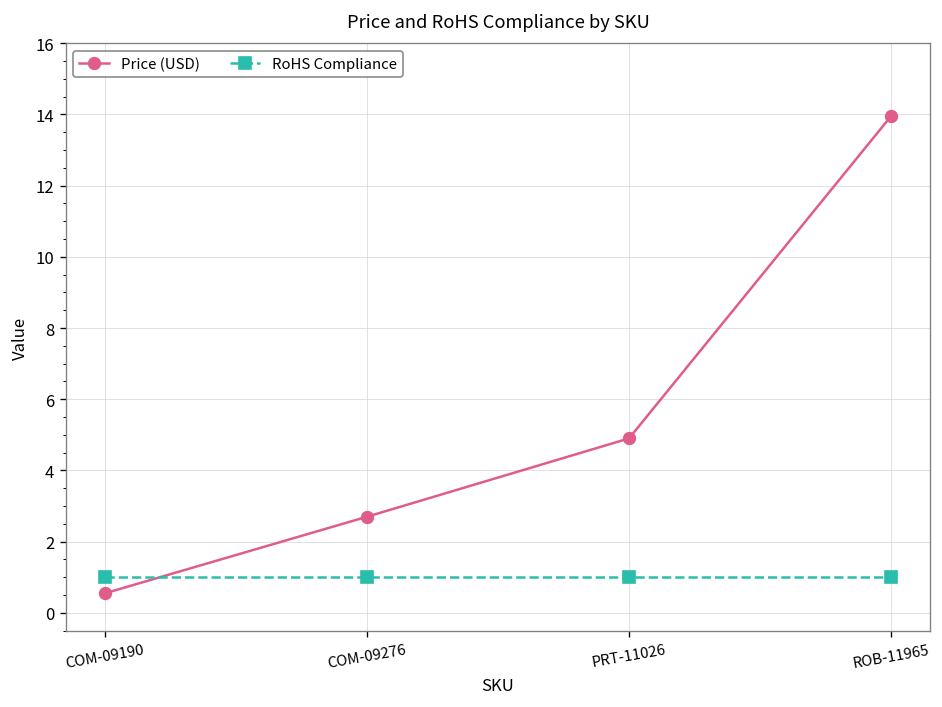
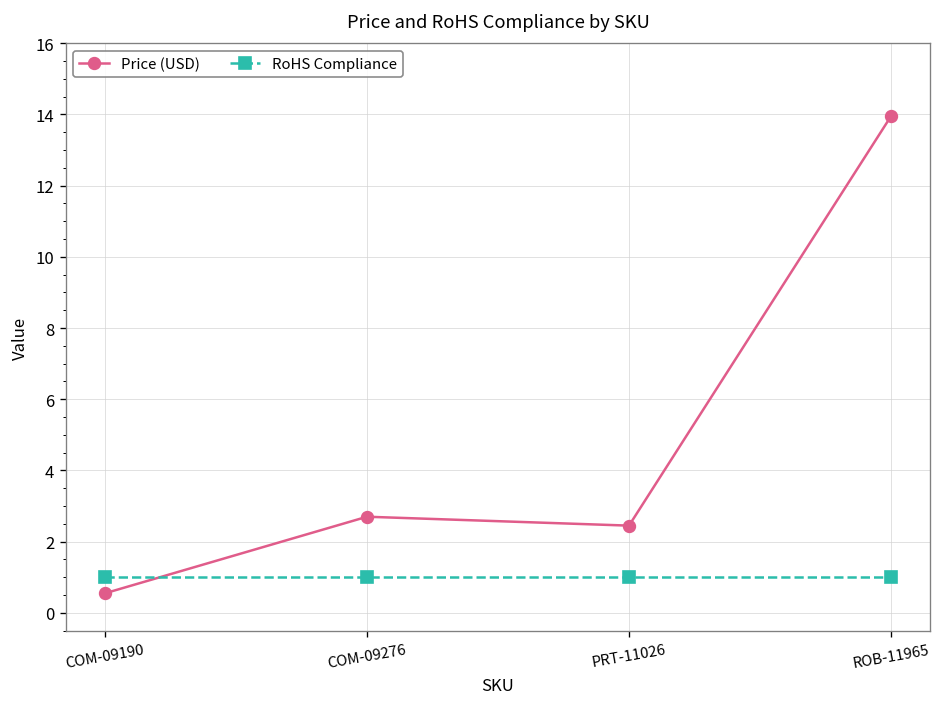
  {
    "Price (USD)": {
      "COM-09190": 0.6,
      "COM-09276": 2.7,
-     "PRT-11026": 4.9,
+     "PRT-11026": 2.5,
      "ROB-11965": 14.0
    },
    "RoHS Compliance": {
      "COM-09190": 1.0,
      "COM-09276": 1.0,
      "PRT-11026": 1.0,
      "ROB-11965": 1.0
    }
  }
